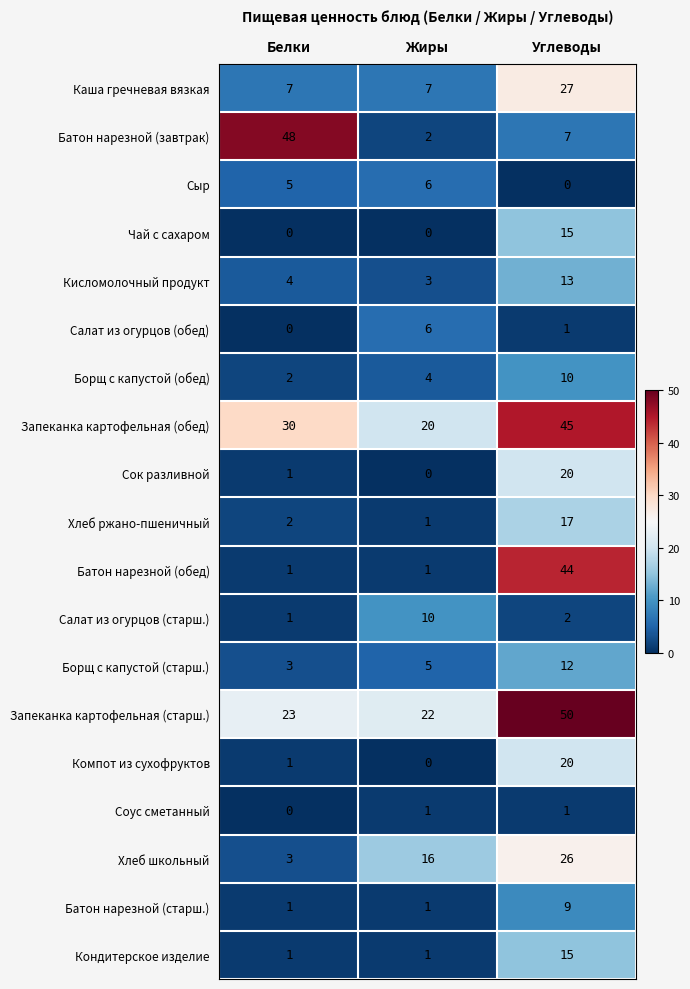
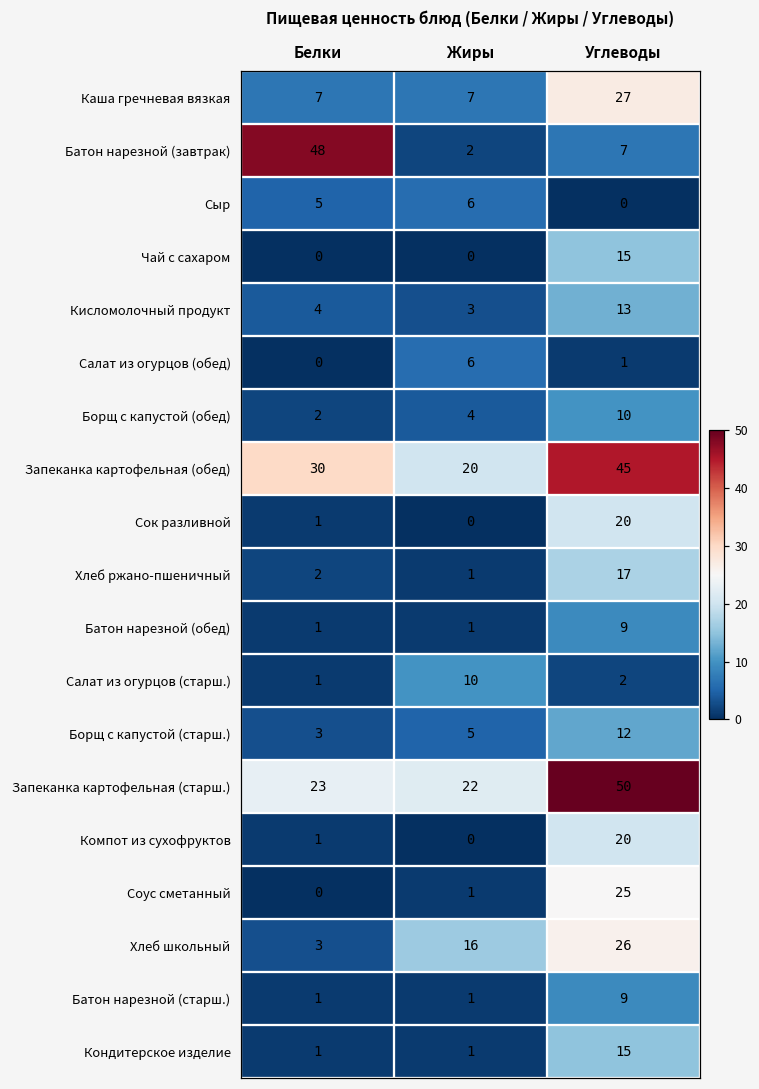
  {
    "Каша гречневая вязкая": {
      "Белки": 7,
      "Жиры": 7,
      "Углеводы": 27
    },
    "Батон нарезной (завтрак)": {
      "Белки": 48,
      "Жиры": 2,
      "Углеводы": 7
    },
    "Сыр": {
      "Белки": 5,
      "Жиры": 6,
      "Углеводы": 0
    },
    "Чай с сахаром": {
      "Белки": 0,
      "Жиры": 0,
      "Углеводы": 15
    },
    "Кисломолочный продукт": {
      "Белки": 4,
      "Жиры": 3,
      "Углеводы": 13
    },
    "Салат из огурцов (обед)": {
      "Белки": 0,
      "Жиры": 6,
      "Углеводы": 1
    },
    "Борщ с капустой (обед)": {
      "Белки": 2,
      "Жиры": 4,
      "Углеводы": 10
    },
    "Запеканка картофельная (обед)": {
      "Белки": 30,
      "Жиры": 20,
      "Углеводы": 45
    },
    "Сок разливной": {
      "Белки": 1,
      "Жиры": 0,
      "Углеводы": 20
    },
    "Хлеб ржано-пшеничный": {
      "Белки": 2,
      "Жиры": 1,
      "Углеводы": 17
    },
    "Батон нарезной (обед)": {
      "Белки": 1,
      "Жиры": 1,
-     "Углеводы": 44
+     "Углеводы": 9
    },
    "Салат из огурцов (старш.)": {
      "Белки": 1,
      "Жиры": 10,
      "Углеводы": 2
    },
    "Борщ с капустой (старш.)": {
      "Белки": 3,
      "Жиры": 5,
      "Углеводы": 12
    },
    "Запеканка картофельная (старш.)": {
      "Белки": 23,
      "Жиры": 22,
      "Углеводы": 50
    },
    "Компот из сухофруктов": {
      "Белки": 1,
      "Жиры": 0,
      "Углеводы": 20
    },
    "Соус сметанный": {
      "Белки": 0,
      "Жиры": 1,
-     "Углеводы": 1
+     "Углеводы": 25
    },
    "Хлеб школьный": {
      "Белки": 3,
      "Жиры": 16,
      "Углеводы": 26
    },
    "Батон нарезной (старш.)": {
      "Белки": 1,
      "Жиры": 1,
      "Углеводы": 9
    },
    "Кондитерское изделие": {
      "Белки": 1,
      "Жиры": 1,
      "Углеводы": 15
    }
  }
